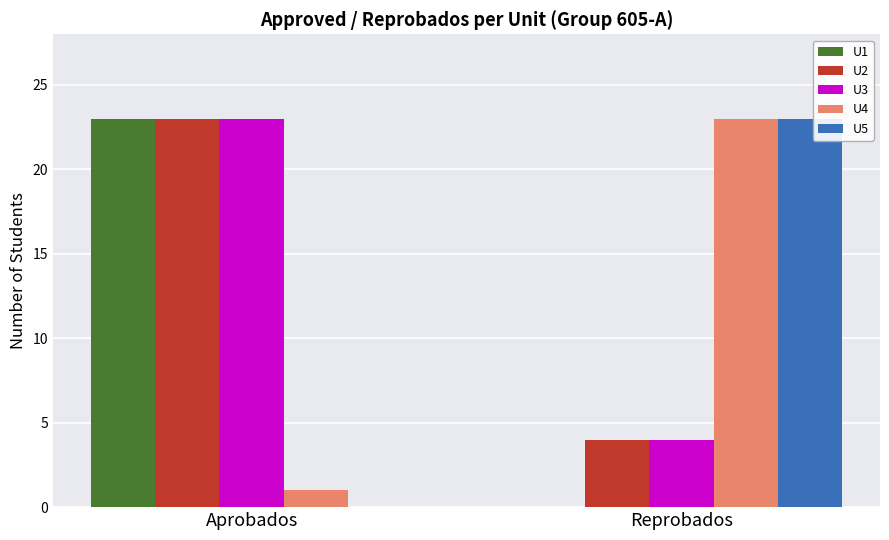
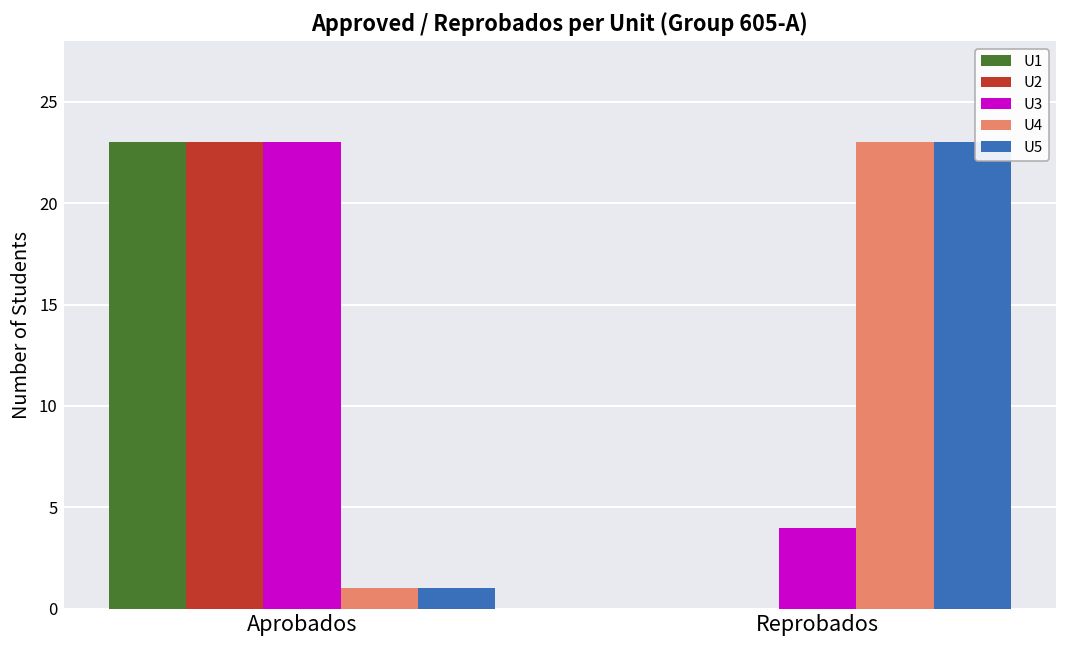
  {
    "U1": {
      "Aprobados": 23,
      "Reprobados": 0
    },
    "U2": {
      "Aprobados": 23,
-     "Reprobados": 4
+     "Reprobados": 0
    },
    "U3": {
      "Aprobados": 23,
      "Reprobados": 4
    },
    "U4": {
      "Aprobados": 1,
      "Reprobados": 23
    },
    "U5": {
-     "Aprobados": 0,
+     "Aprobados": 1,
      "Reprobados": 23
    }
  }
